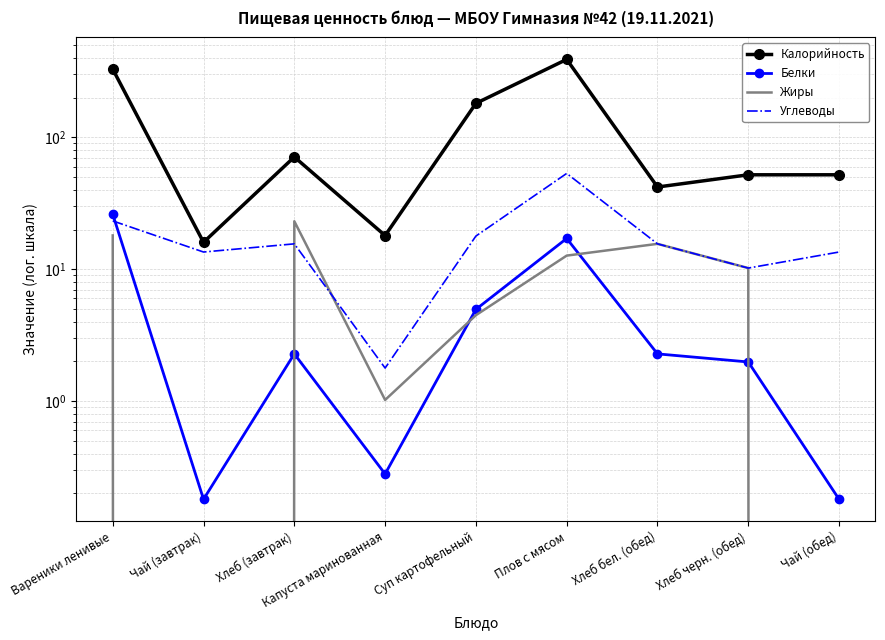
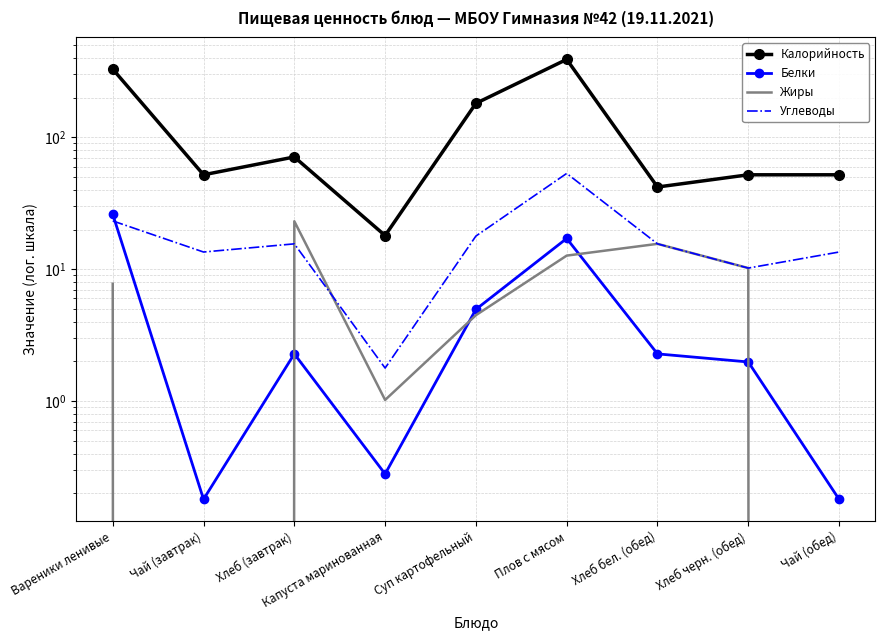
  {
    "Калорийность": {
      "Вареники ленивые": 330,
-     "Чай (завтрак)": 16,
+     "Чай (завтрак)": 52,
      "Хлеб (завтрак)": 70,
      "Капуста маринованная": 18,
      "Суп картофельный": 180,
      "Плов с мясом": 390,
      "Хлеб бел. (обед)": 42,
      "Хлеб черн. (обед)": 52,
      "Чай (обед)": 52
    },
    "Жиры": {
-     "Вареники ленивые": 18,
+     "Вареники ленивые": 8,
      "Хлеб (завтрак)": 23,
      "Капуста маринованная": 1,
      "Суп картофельный": 4.5,
      "Плов с мясом": 13
    }
  }
